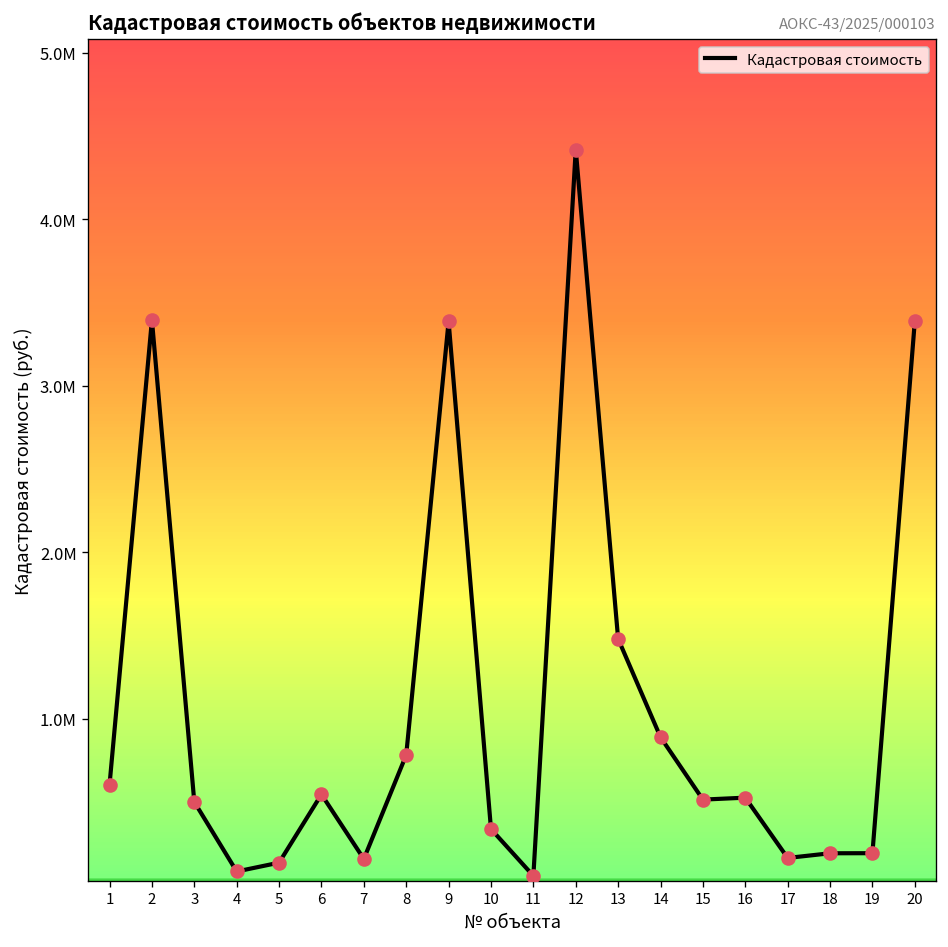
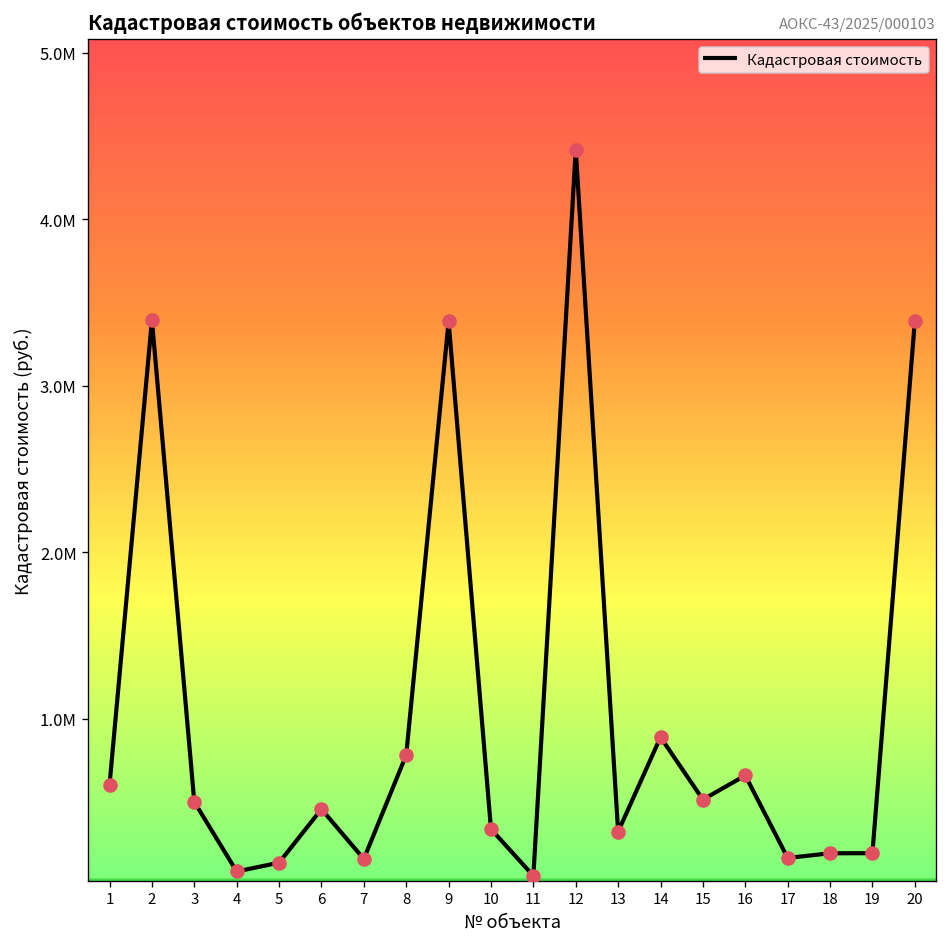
  {
    "1": 600000,
    "2": 3390000,
    "3": 500000,
    "4": 80000,
    "5": 140000,
-   "6": 550000,
+   "6": 460000,
    "7": 160000,
    "8": 780000,
    "9": 3390000,
    "10": 340000,
    "11": 60000,
    "12": 4420000,
-   "13": 1480000,
+   "13": 320000,
    "14": 890000,
    "15": 520000,
-   "16": 530000,
+   "16": 660000,
    "17": 170000,
    "18": 190000,
    "19": 190000,
    "20": 3390000
  }
